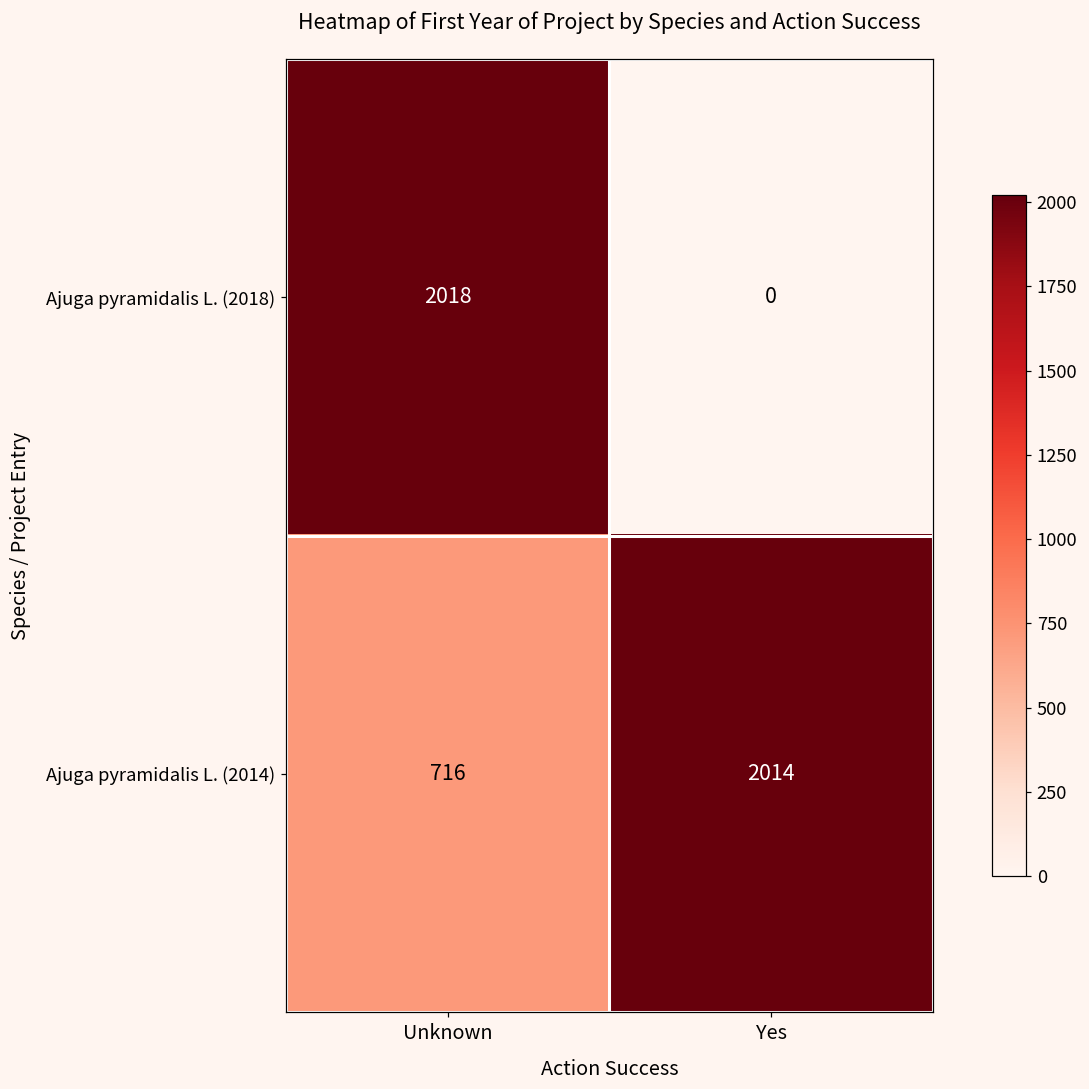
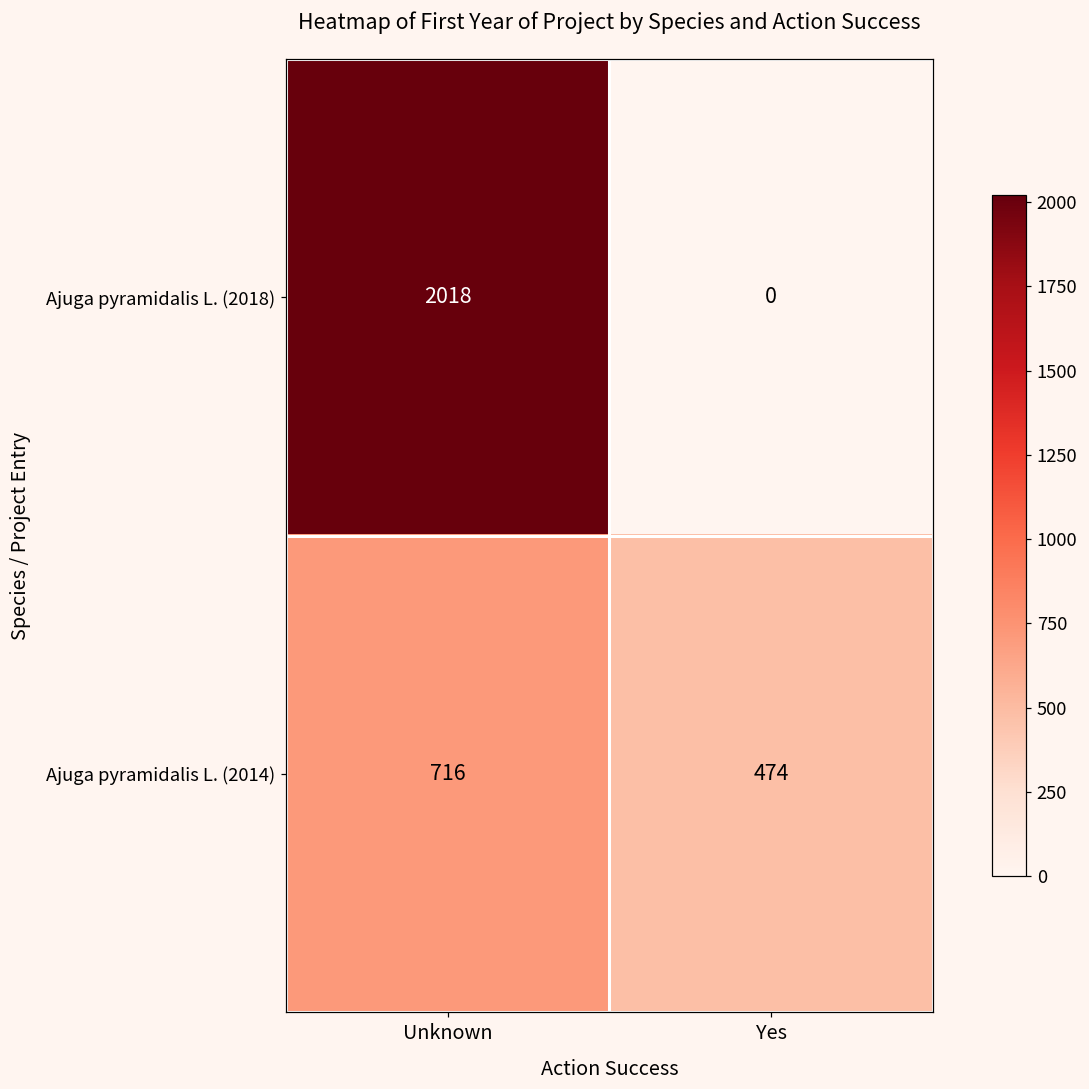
  {
    "Ajuga pyramidalis L. (2018)": {
      "Unknown": 2018,
      "Yes": 0
    },
    "Ajuga pyramidalis L. (2014)": {
      "Unknown": 716,
-     "Yes": 2014
+     "Yes": 474
    }
  }
